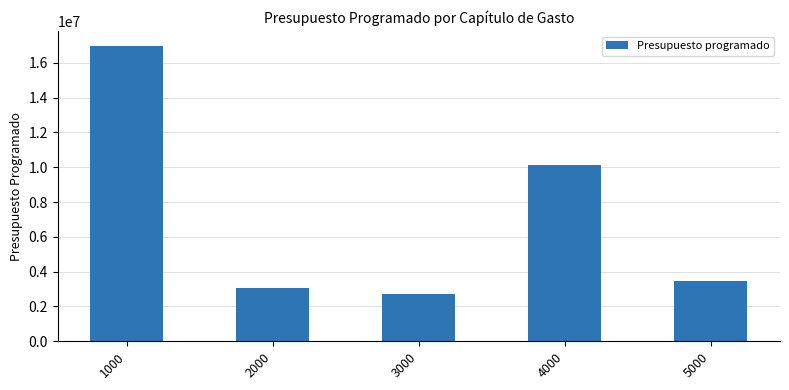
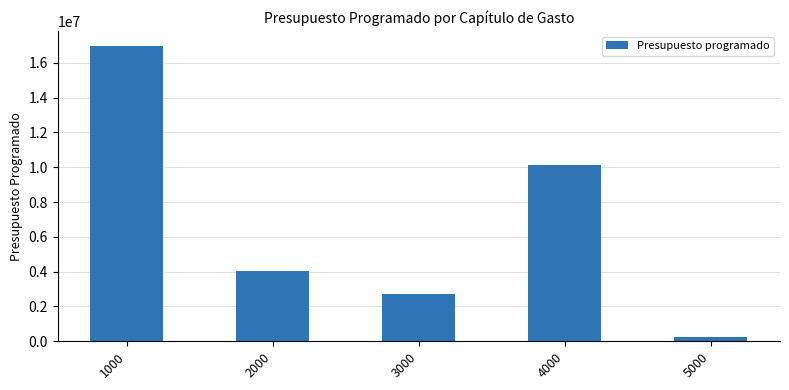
  {
    "1000": 17000000,
-   "2000": 3100000,
+   "2000": 4100000,
    "3000": 2700000,
    "4000": 10100000,
-   "5000": 3500000
+   "5000": 200000
  }
